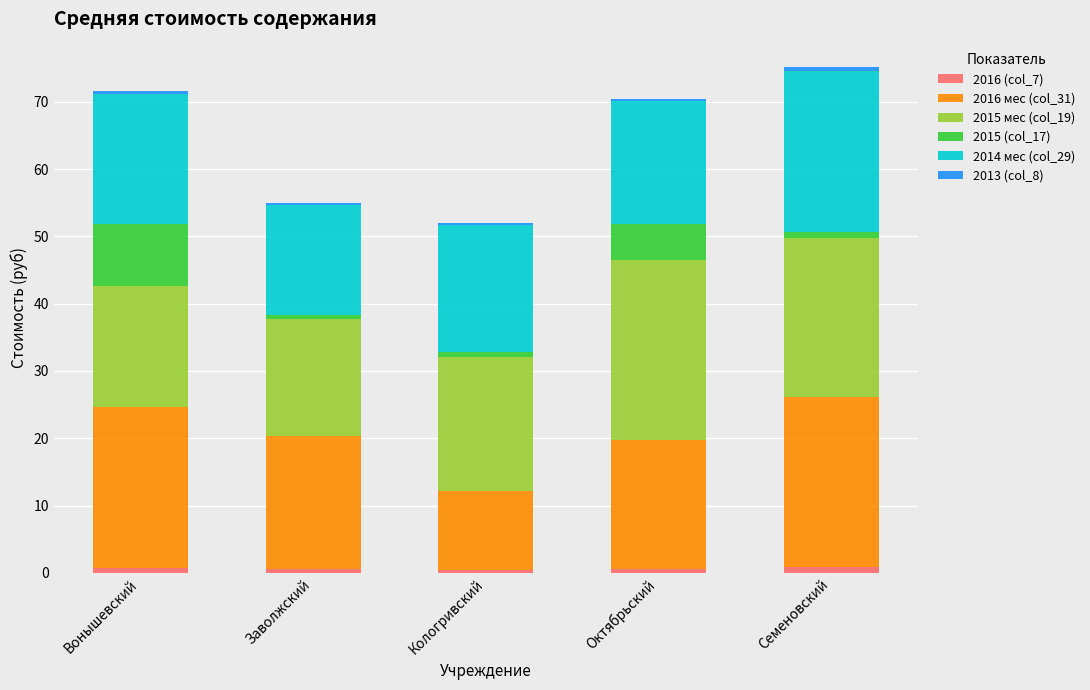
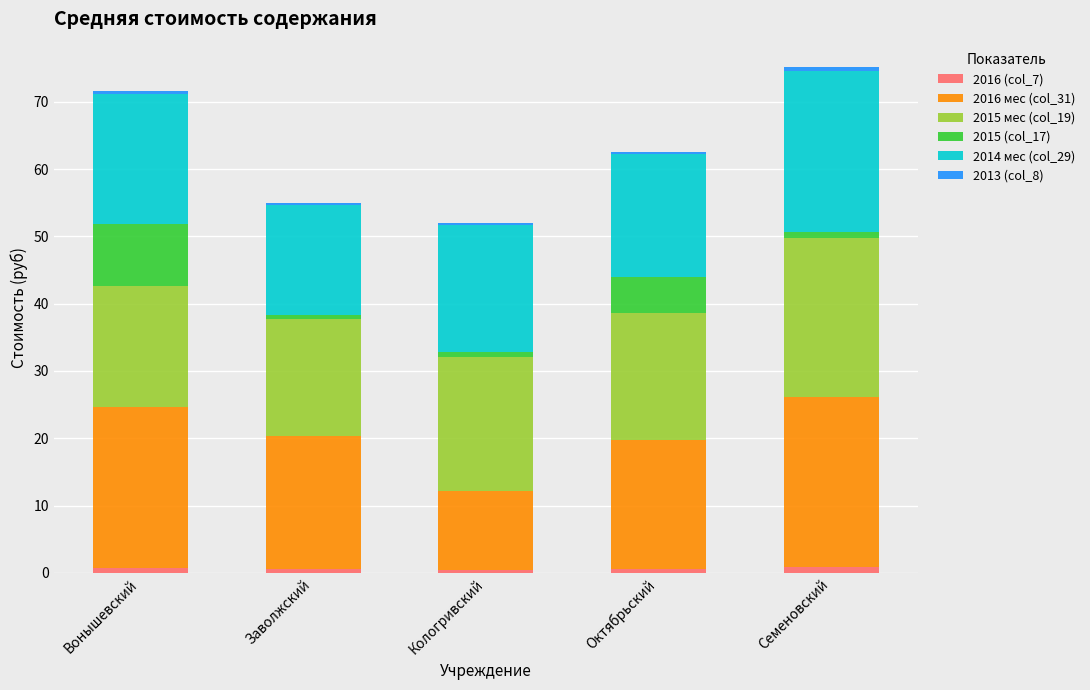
  {
    "2016 (col_7)": {
      "Вонышевский": 1,
      "Заволжский": 1,
      "Кологривский": 0,
      "Октябрьский": 1,
      "Семеновский": 1
    },
    "2016 мес (col_31)": {
      "Вонышевский": 24,
      "Заволжский": 20,
      "Кологривский": 12,
      "Октябрьский": 19,
      "Семеновский": 25
    },
    "2015 мес (col_19)": {
      "Вонышевский": 18,
      "Заволжский": 17,
      "Кологривский": 20,
-     "Октябрьский": 27,
+     "Октябрьский": 19,
      "Семеновский": 24
    },
    "2015 (col_17)": {
      "Вонышевский": 9,
      "Заволжский": 1,
      "Кологривский": 1,
      "Октябрьский": 5,
      "Семеновский": 1
    },
    "2014 мес (col_29)": {
      "Вонышевский": 19,
      "Заволжский": 16,
      "Кологривский": 19,
      "Октябрьский": 18,
      "Семеновский": 24
    },
    "2013 (col_8)": {
      "Вонышевский": 0,
      "Кологривский": 0,
      "Семеновский": 1
    }
  }
